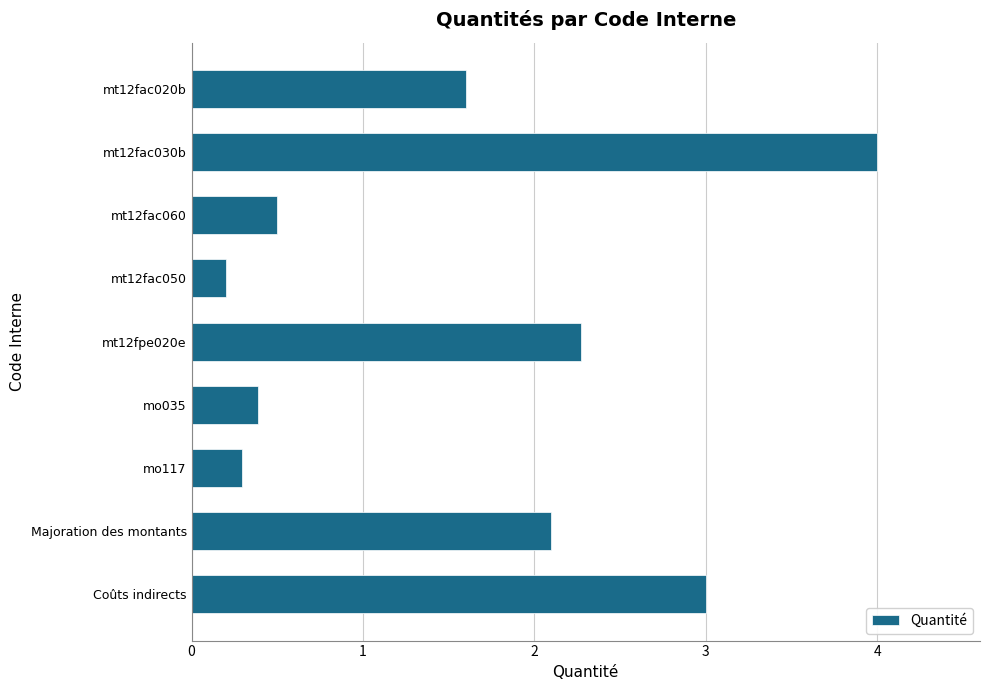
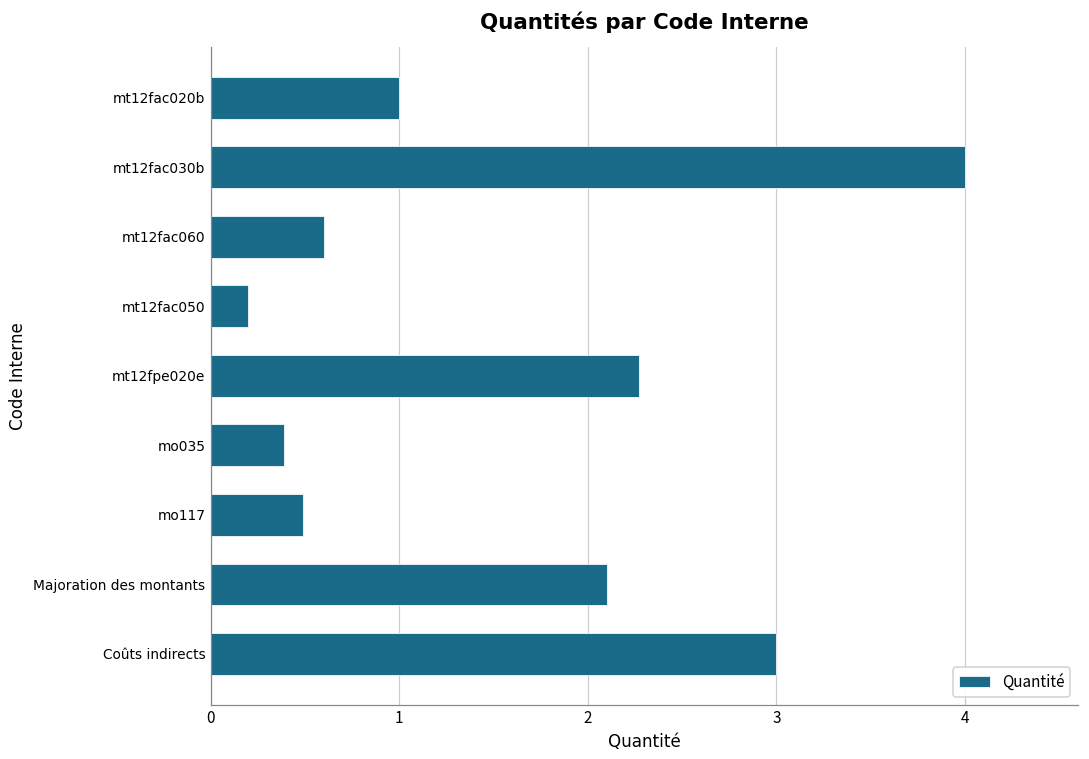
  {
-   "mt12fac020b": 1.6,
+   "mt12fac020b": 1.0,
    "mt12fac030b": 4.00,
-   "mt12fac060": 0.5,
+   "mt12fac060": 0.6,
    "mt12fac050": 0.20,
    "mt12fpe020e": 2.27,
    "mo035": 0.39,
-   "mo117": 0.30,
+   "mo117": 0.49,
    "Majoration des montants": 2.10,
    "Coûts indirects": 3.00
  }
